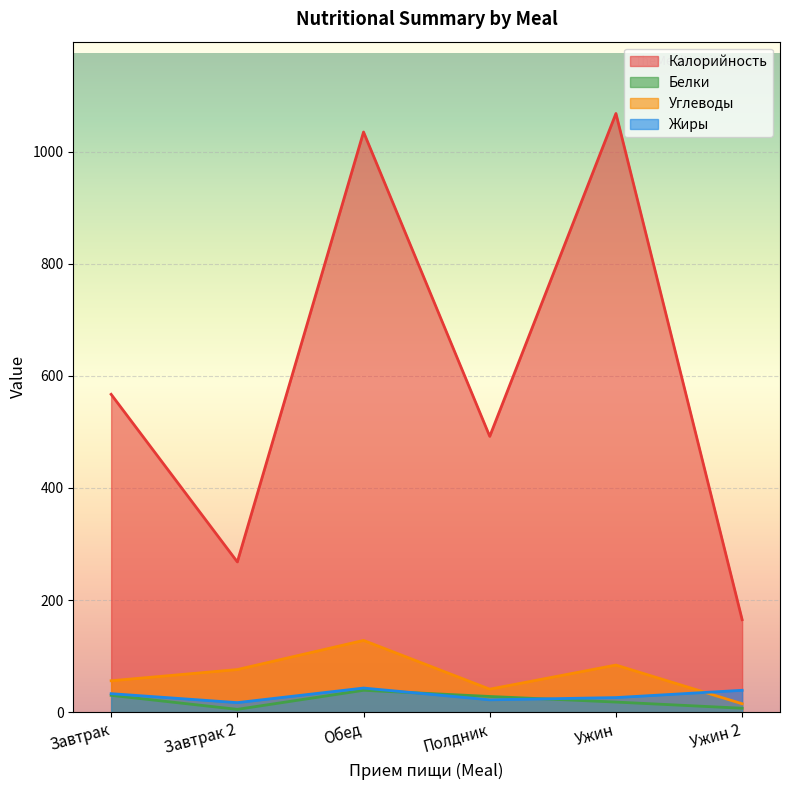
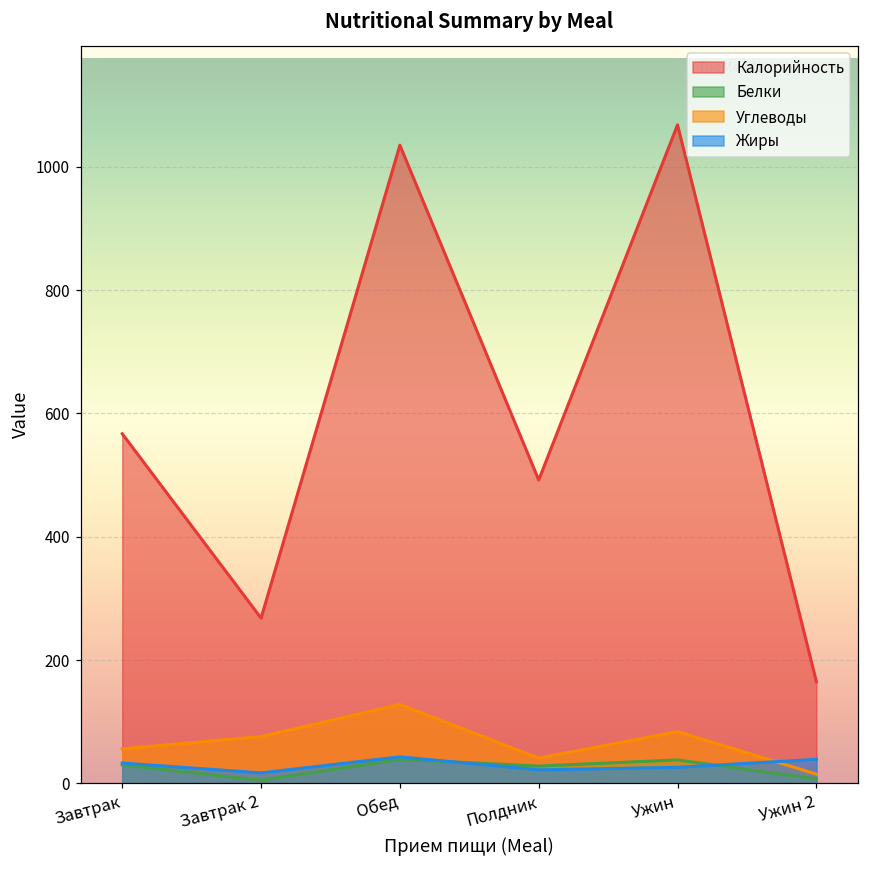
  {
    "Калорийность": {
      "Завтрак": 570,
      "Завтрак 2": 270,
      "Обед": 1040,
      "Полдник": 490,
      "Ужин": 1070,
      "Ужин 2": 170
    },
    "Белки": {
      "Завтрак 2": 10,
      "Полдник": 30,
-     "Ужин": 20,
+     "Ужин": 40,
      "Ужин 2": 10
    },
    "Углеводы": {
      "Завтрак": 60,
      "Завтрак 2": 80,
      "Обед": 130,
      "Полдник": 40,
      "Ужин": 80,
      "Ужин 2": 20
    },
    "Жиры": {
      "Завтрак 2": 20,
      "Полдник": 20,
      "Ужин": 30,
      "Ужин 2": 40
    }
  }
